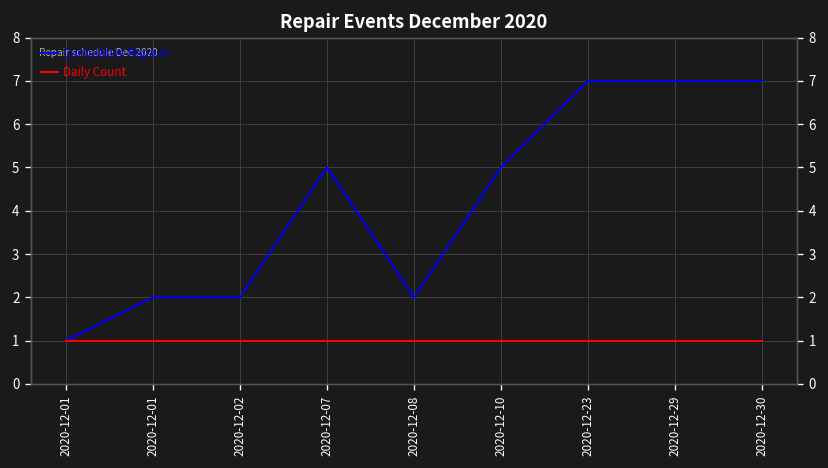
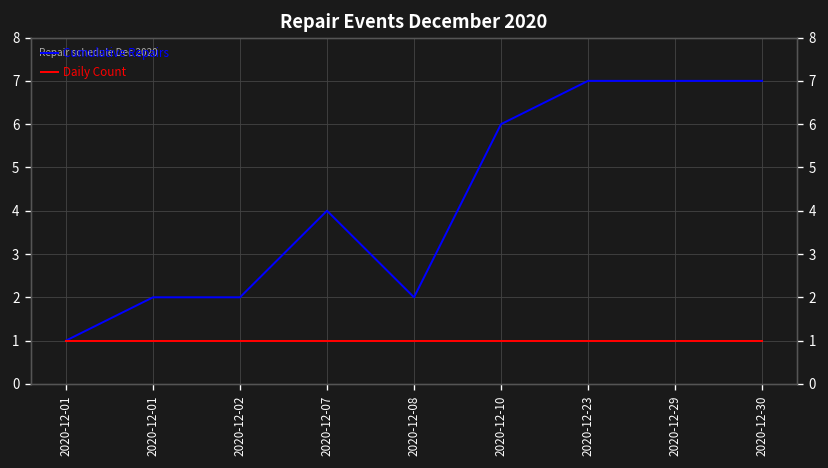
  {
    "Cumulative Repairs": {
      "2020-12-02": 2,
-     "2020-12-07": 5,
+     "2020-12-07": 4,
      "2020-12-08": 2,
-     "2020-12-10": 5,
+     "2020-12-10": 6,
      "2020-12-23": 7,
      "2020-12-29": 7,
      "2020-12-30": 7
    },
    "Daily Count": {
      "2020-12-02": 1,
      "2020-12-07": 1,
      "2020-12-08": 1,
      "2020-12-10": 1,
      "2020-12-23": 1,
      "2020-12-29": 1,
      "2020-12-30": 1
    }
  }
